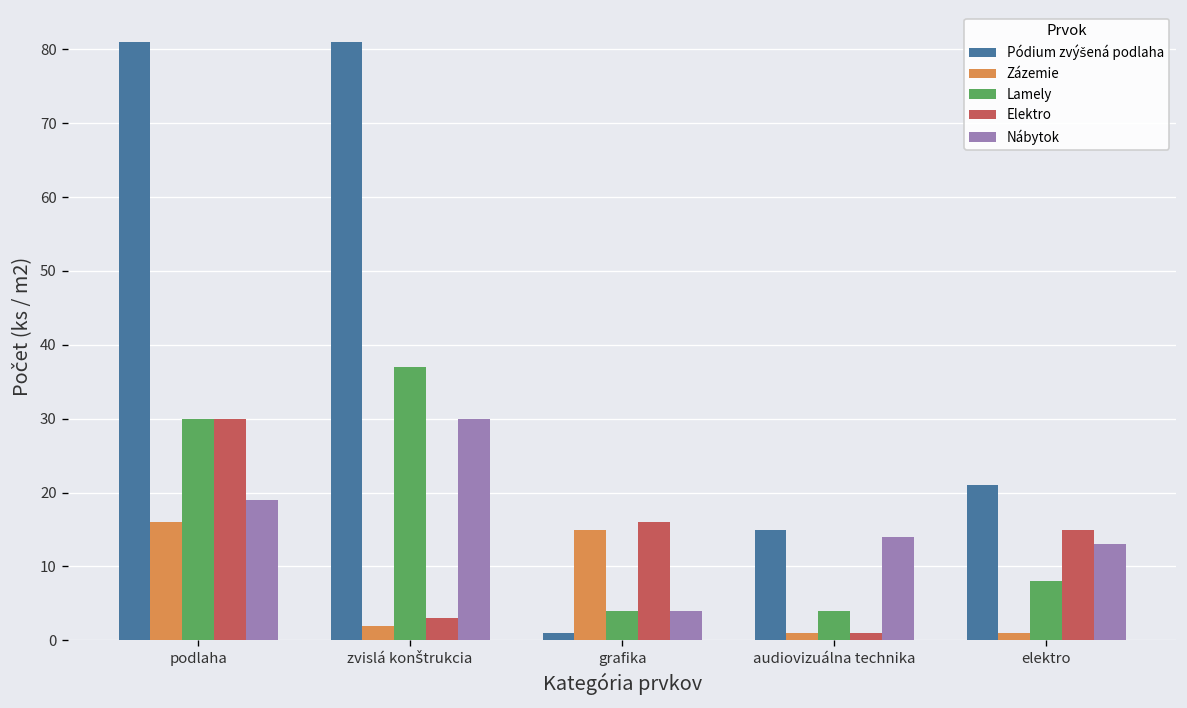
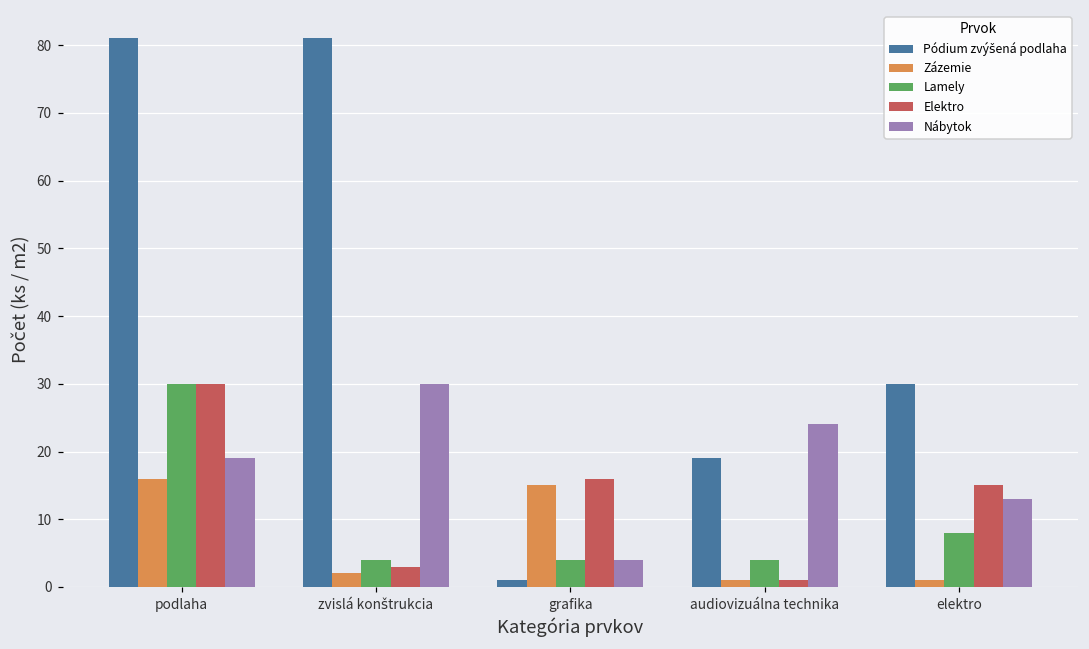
  {
    "Pódium zvýšená podlaha": {
      "podlaha": 81,
      "zvislá konštrukcia": 81,
      "grafika": 1,
-     "audiovizuálna technika": 15,
-     "elektro": 21
+     "audiovizuálna technika": 19,
+     "elektro": 30
    },
    "Lamely": {
      "podlaha": 30,
-     "zvislá konštrukcia": 37,
+     "zvislá konštrukcia": 4,
      "grafika": 4,
      "audiovizuálna technika": 4,
      "elektro": 8
    },
    "Nábytok": {
      "podlaha": 19,
      "zvislá konštrukcia": 30,
      "grafika": 4,
-     "audiovizuálna technika": 14,
+     "audiovizuálna technika": 24,
      "elektro": 13
    }
  }
